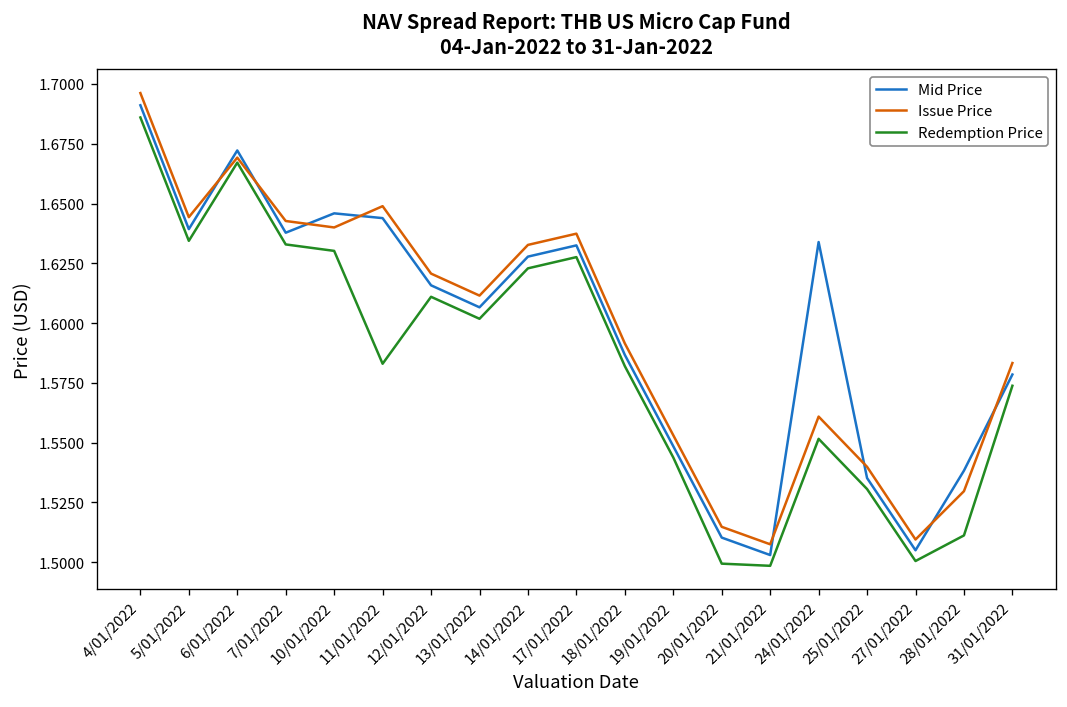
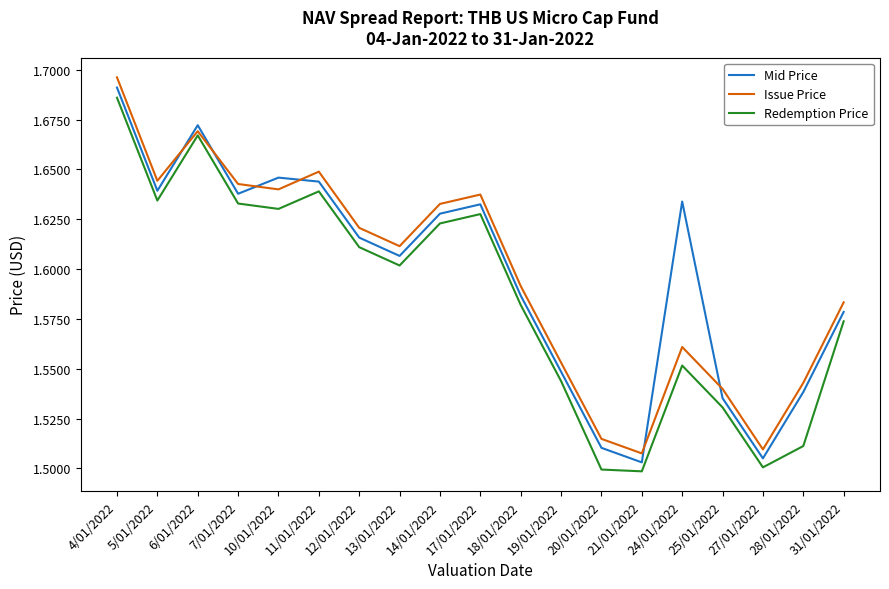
  {
    "Mid Price": {
      "4/01/2022": 1.691,
      "5/01/2022": 1.639,
      "6/01/2022": 1.672,
      "7/01/2022": 1.638,
      "10/01/2022": 1.646,
      "11/01/2022": 1.644,
      "12/01/2022": 1.616,
      "13/01/2022": 1.607,
      "14/01/2022": 1.628,
      "17/01/2022": 1.633,
      "18/01/2022": 1.587,
      "19/01/2022": 1.549,
      "20/01/2022": 1.510,
      "21/01/2022": 1.503,
      "24/01/2022": 1.634,
      "25/01/2022": 1.535,
      "27/01/2022": 1.505,
      "28/01/2022": 1.538,
      "31/01/2022": 1.579
    },
    "Issue Price": {
      "4/01/2022": 1.696,
      "5/01/2022": 1.644,
      "6/01/2022": 1.669,
      "7/01/2022": 1.643,
      "10/01/2022": 1.640,
      "11/01/2022": 1.649,
      "12/01/2022": 1.621,
      "13/01/2022": 1.612,
      "14/01/2022": 1.633,
      "17/01/2022": 1.637,
      "18/01/2022": 1.592,
      "19/01/2022": 1.553,
      "20/01/2022": 1.515,
      "21/01/2022": 1.508,
      "24/01/2022": 1.561,
      "25/01/2022": 1.540,
      "27/01/2022": 1.510,
-     "28/01/2022": 1.530,
+     "28/01/2022": 1.543,
      "31/01/2022": 1.583
    },
    "Redemption Price": {
      "4/01/2022": 1.686,
      "5/01/2022": 1.634,
      "6/01/2022": 1.667,
      "7/01/2022": 1.633,
      "10/01/2022": 1.630,
-     "11/01/2022": 1.583,
+     "11/01/2022": 1.639,
      "12/01/2022": 1.611,
      "13/01/2022": 1.602,
      "14/01/2022": 1.623,
      "17/01/2022": 1.628,
      "18/01/2022": 1.582,
      "19/01/2022": 1.544,
      "20/01/2022": 1.499,
      "21/01/2022": 1.499,
      "24/01/2022": 1.552,
      "25/01/2022": 1.531,
      "27/01/2022": 1.501,
      "28/01/2022": 1.511,
      "31/01/2022": 1.574
    }
  }
